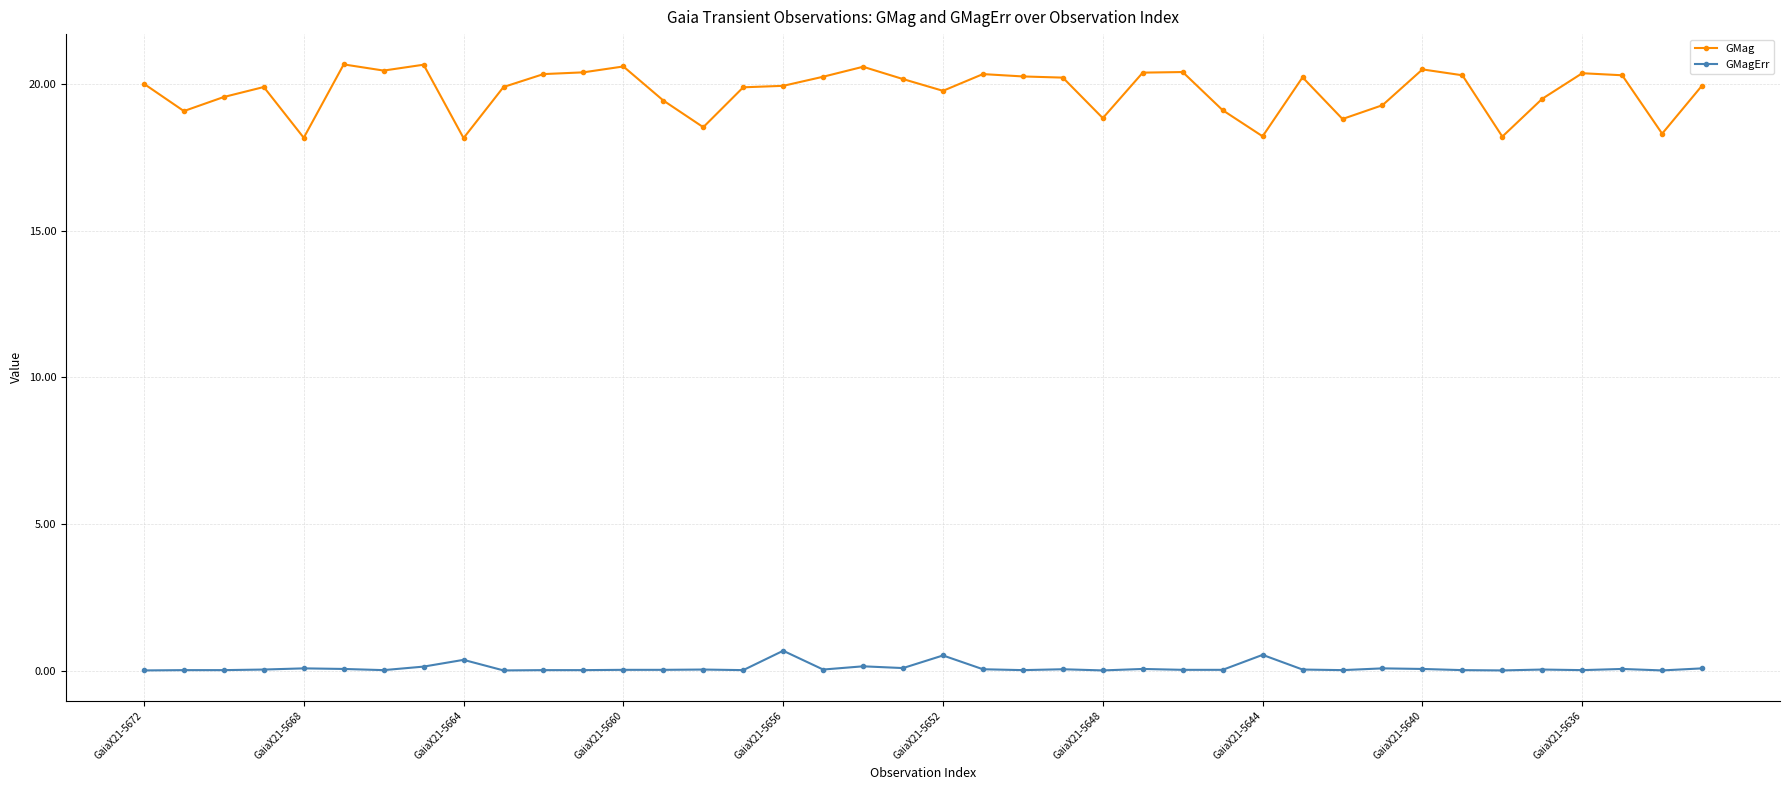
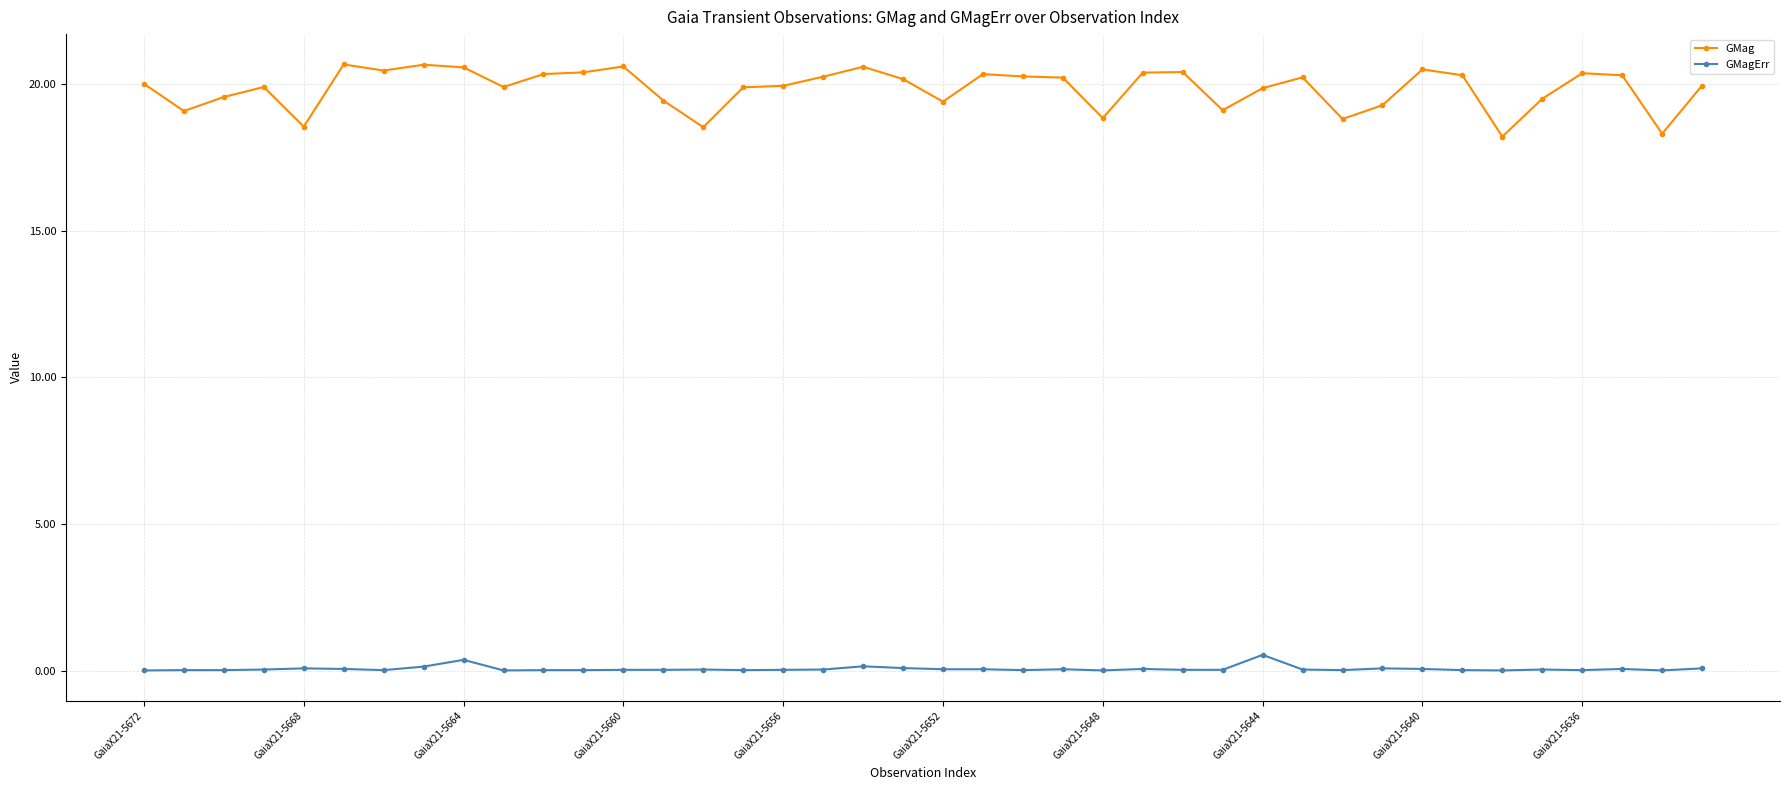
  {
    "GMag": {
      "GaiaX21-5672": 20.0,
-     "GaiaX21-5668": 18.2,
-     "GaiaX21-5664": 18.2,
+     "GaiaX21-5668": 18.5,
+     "GaiaX21-5664": 20.6,
      "GaiaX21-5660": 20.6,
      "GaiaX21-5656": 19.9,
-     "GaiaX21-5652": 19.8,
+     "GaiaX21-5652": 19.4,
      "GaiaX21-5648": 18.8,
-     "GaiaX21-5644": 18.2,
+     "GaiaX21-5644": 19.9,
      "GaiaX21-5640": 20.5,
      "GaiaX21-5636": 20.4
    },
    "GMagErr": {
      "GaiaX21-5672": 0.0,
      "GaiaX21-5668": 0.1,
      "GaiaX21-5664": 0.4,
      "GaiaX21-5660": 0.0,
-     "GaiaX21-5656": 0.7,
-     "GaiaX21-5652": 0.5,
+     "GaiaX21-5656": 0.0,
+     "GaiaX21-5652": 0.1,
      "GaiaX21-5648": 0.0,
      "GaiaX21-5644": 0.5,
      "GaiaX21-5640": 0.1,
      "GaiaX21-5636": 0.0
    }
  }
